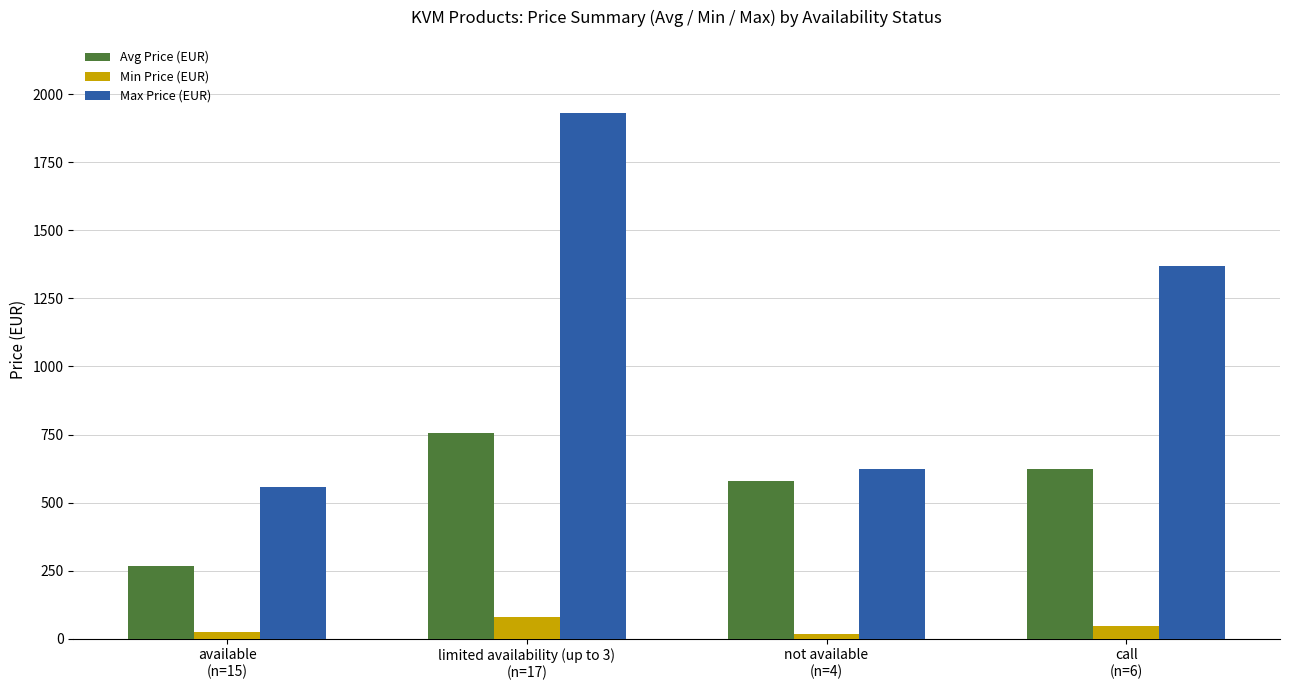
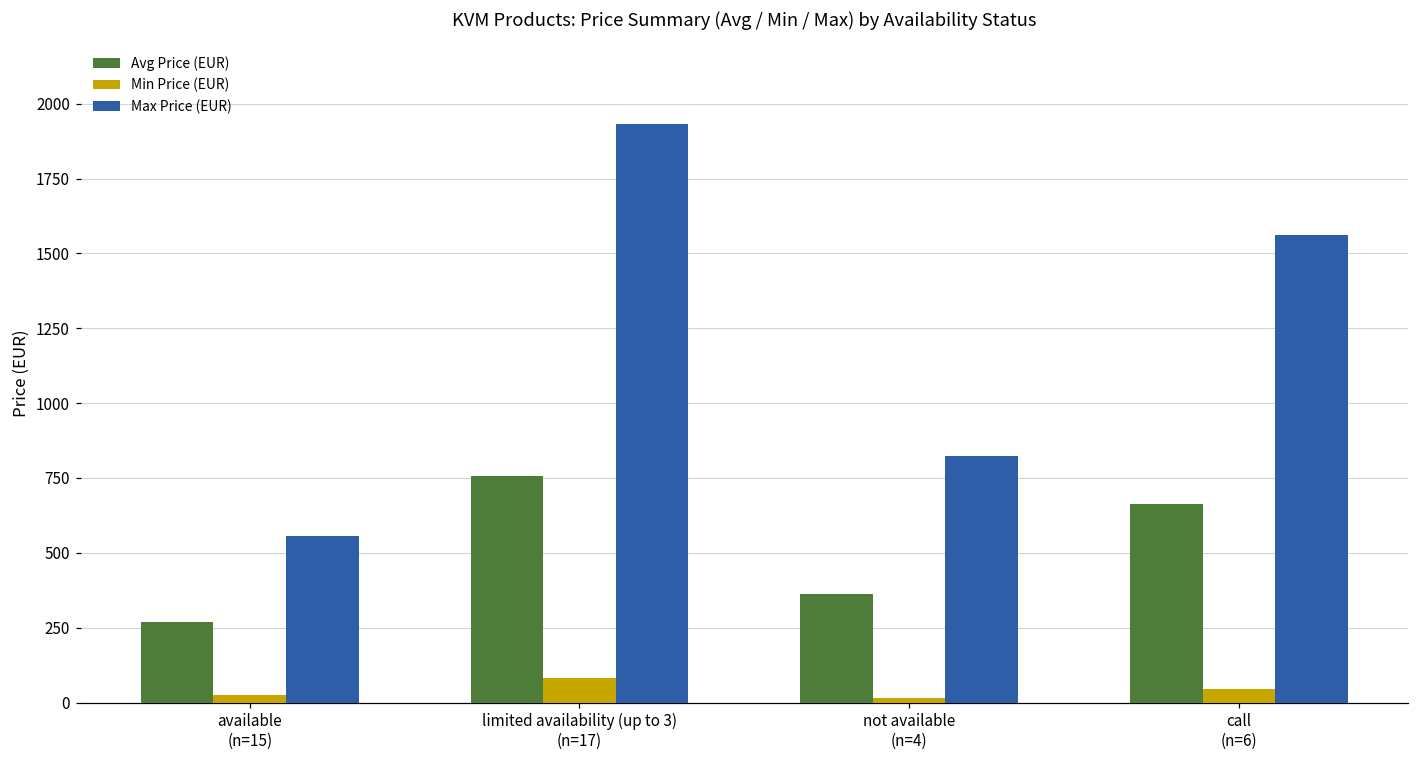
  {
    "Avg Price (EUR)": {
      "available (n=15)": 270,
      "limited availability (up to 3) (n=17)": 760,
-     "not available (n=4)": 580,
-     "call (n=6)": 620
+     "not available (n=4)": 360,
+     "call (n=6)": 660
    },
    "Min Price (EUR)": {
      "available (n=15)": 30,
      "limited availability (up to 3) (n=17)": 80,
      "not available (n=4)": 20,
      "call (n=6)": 50
    },
    "Max Price (EUR)": {
      "available (n=15)": 560,
      "limited availability (up to 3) (n=17)": 1930,
-     "not available (n=4)": 620,
-     "call (n=6)": 1370
+     "not available (n=4)": 820,
+     "call (n=6)": 1560
    }
  }
